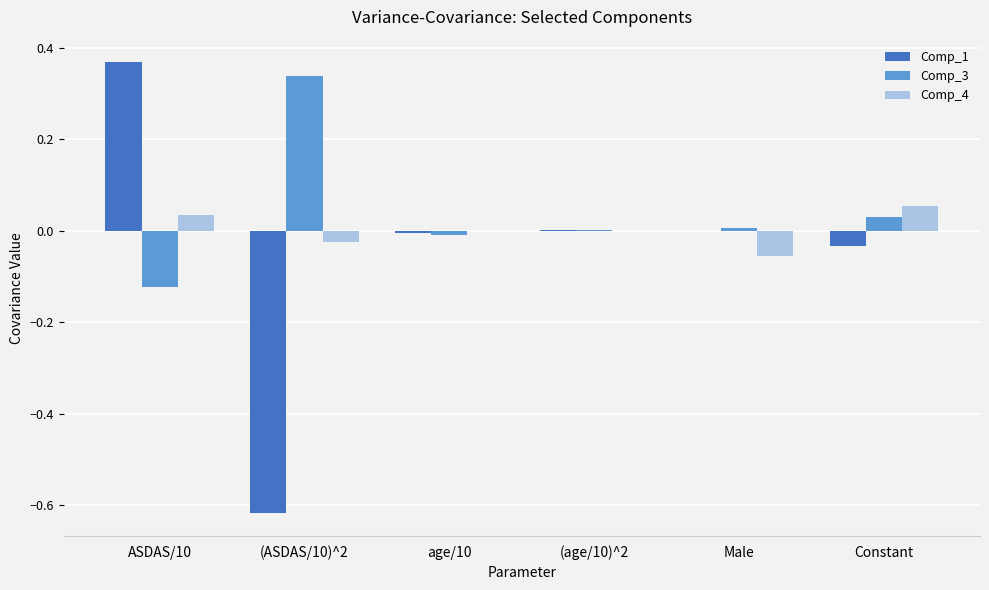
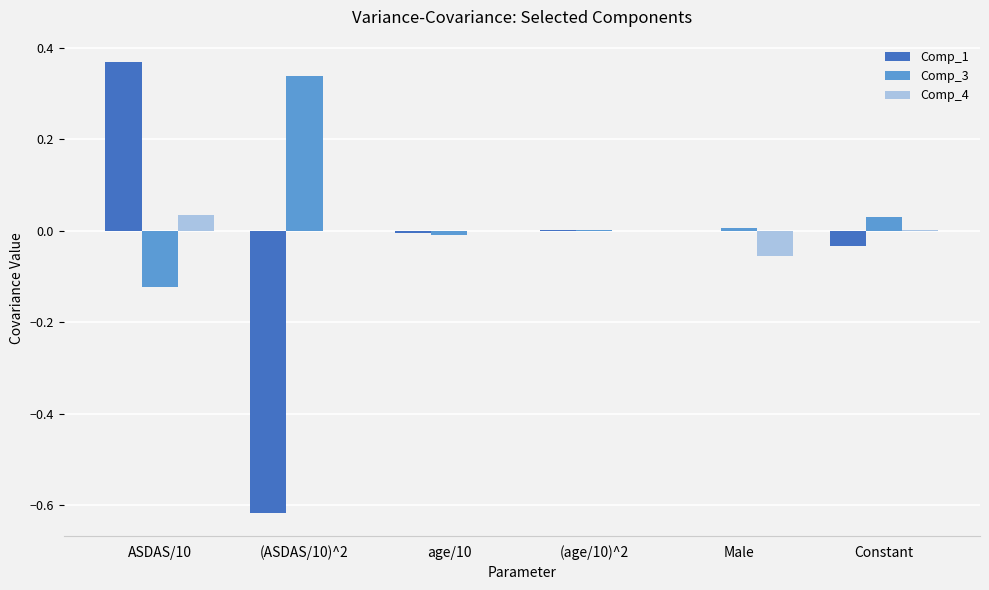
  {
    "Comp_4": {
      "ASDAS/10": 0.03,
-     "(ASDAS/10)^2": -0.03,
+     "(ASDAS/10)^2": 0.00,
      "Male": -0.06,
-     "Constant": 0.05
+     "Constant": 0.00
    }
  }
